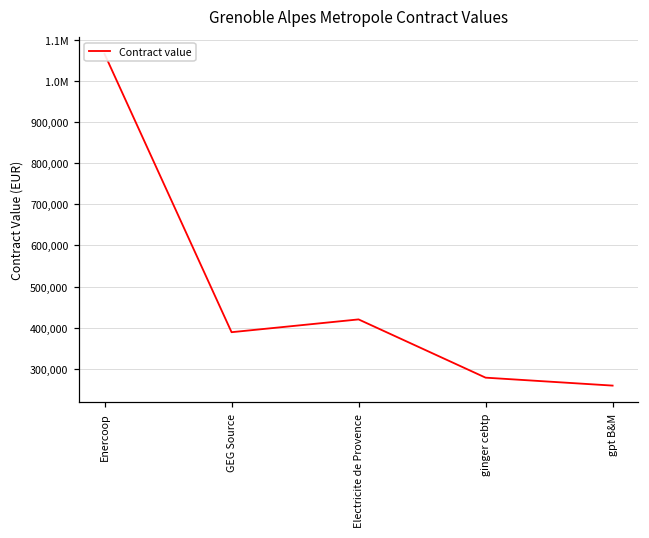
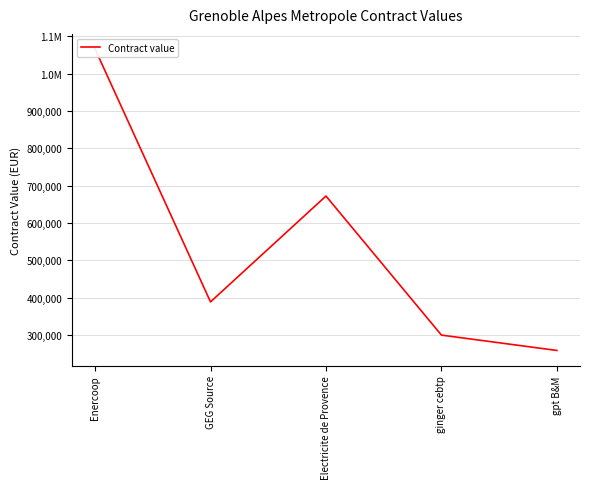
  {
    "GEG Source": "390,000",
-   "Electricite de Provence": "420,000",
-   "ginger cebtp": "280,000",
+   "Electricite de Provence": "670,000",
+   "ginger cebtp": "300,000",
    "gpt B&M": "260,000"
  }
